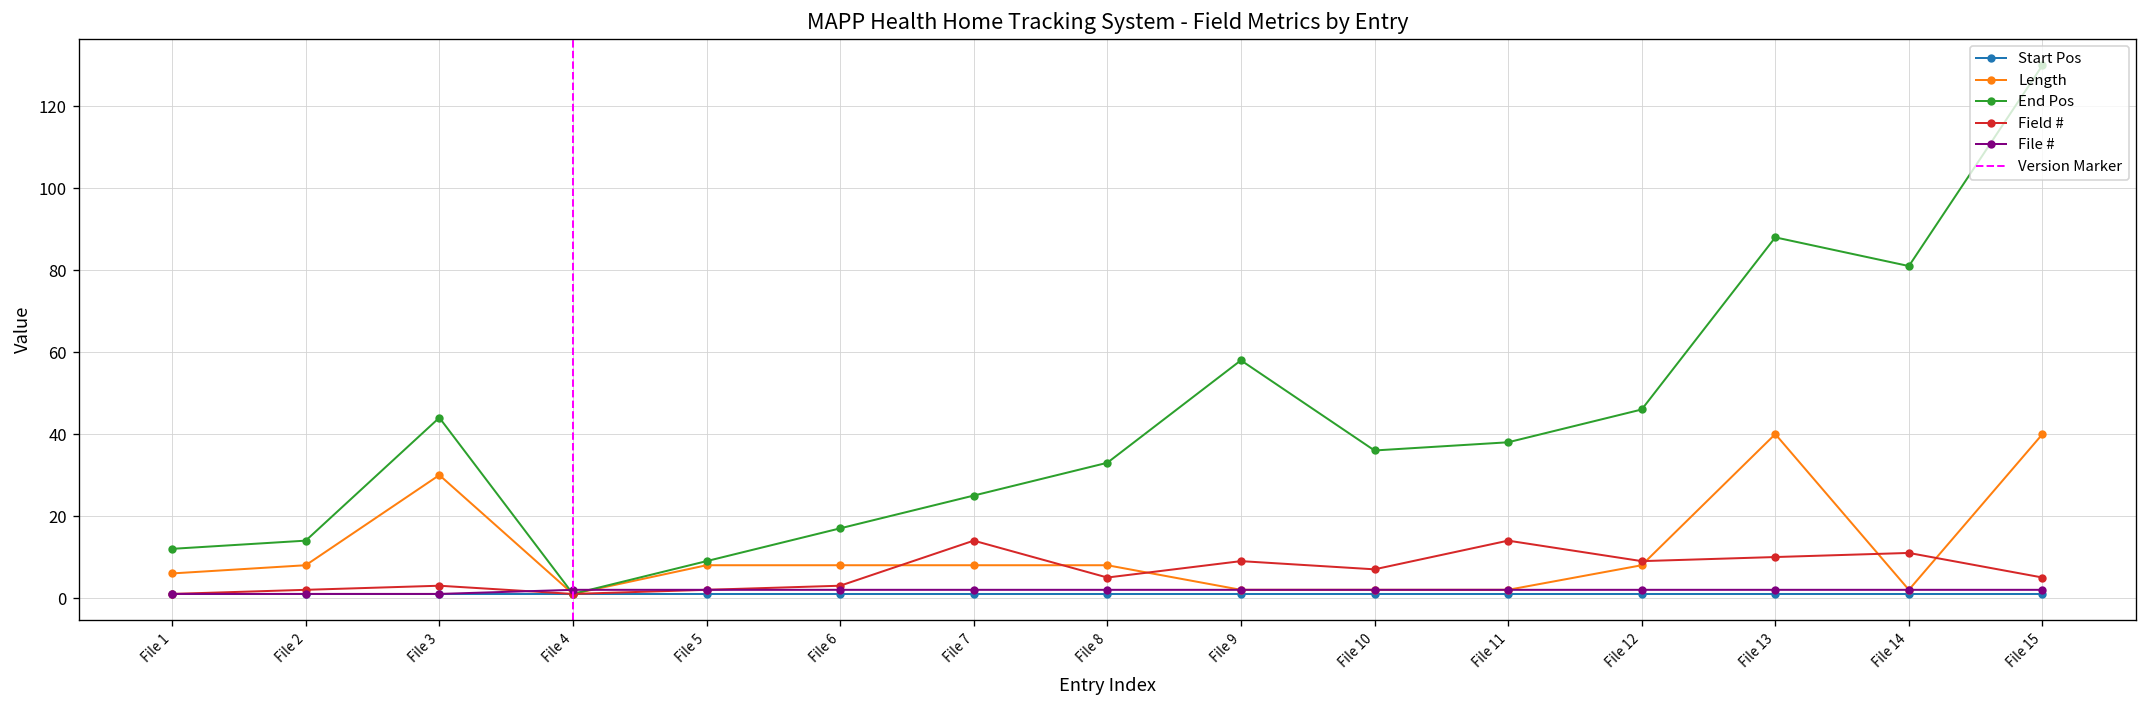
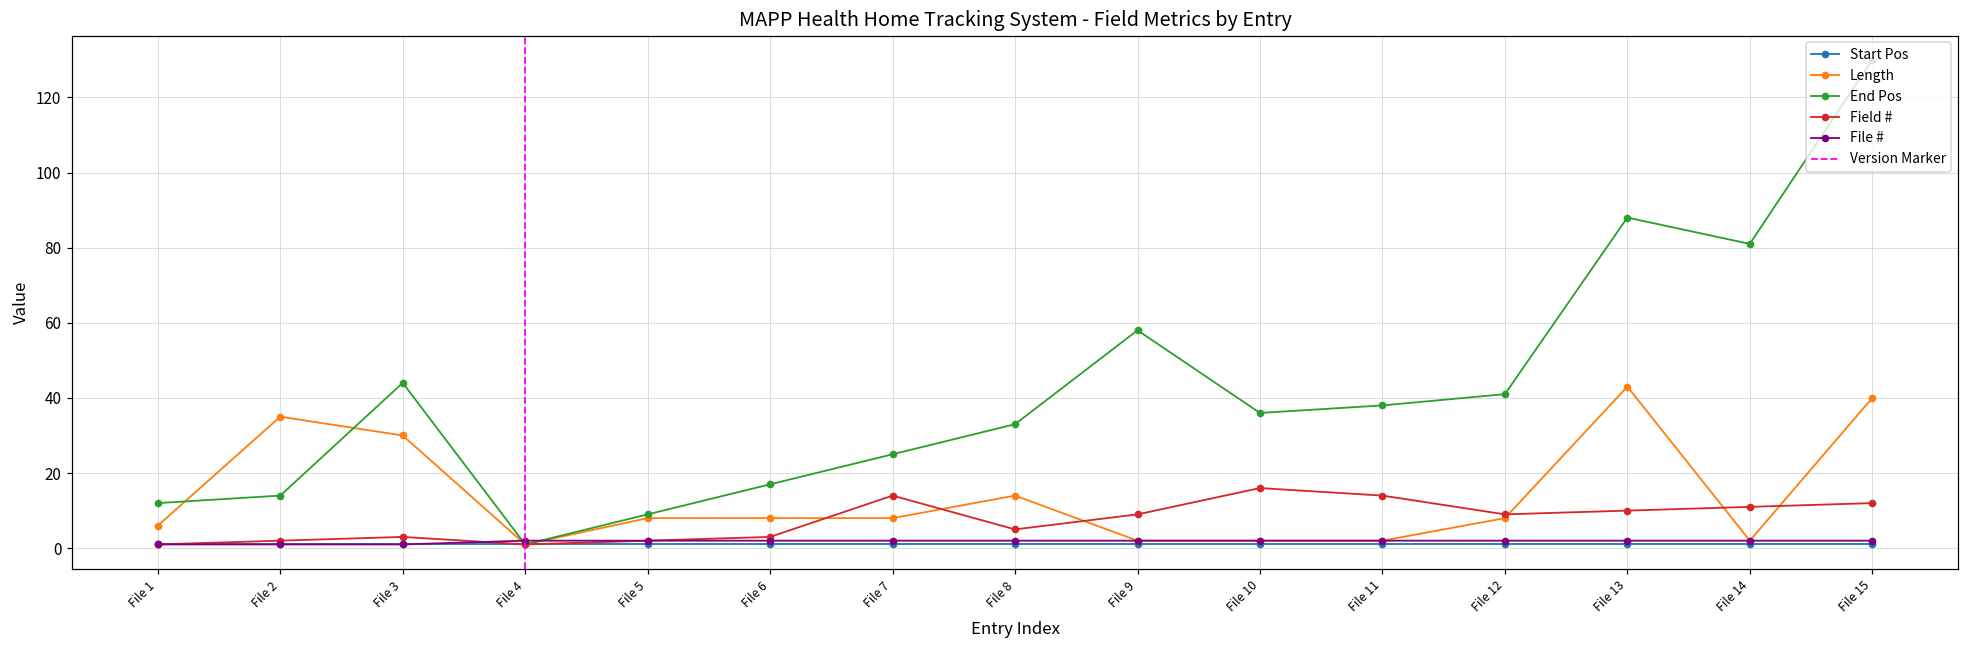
  {
    "Start Pos": {
      "File 5": 1,
      "File 6": 1,
      "File 7": 1,
      "File 8": 1,
      "File 9": 1,
      "File 10": 1,
      "File 11": 1,
      "File 12": 1,
      "File 13": 1,
      "File 14": 1,
      "File 15": 1
    },
    "Length": {
      "File 1": 6,
-     "File 2": 8,
+     "File 2": 35,
      "File 3": 30,
      "File 5": 8,
      "File 6": 8,
      "File 7": 8,
-     "File 8": 8,
+     "File 8": 14,
      "File 12": 8,
-     "File 13": 40,
+     "File 13": 43,
      "File 15": 40
    },
    "End Pos": {
      "File 1": 12,
      "File 2": 14,
      "File 3": 44,
      "File 5": 9,
      "File 6": 17,
      "File 7": 25,
      "File 8": 33,
      "File 9": 58,
      "File 10": 36,
      "File 11": 38,
-     "File 12": 46,
+     "File 12": 41,
      "File 13": 88,
      "File 14": 81
    },
    "Field #": {
      "File 2": 2,
      "File 3": 3,
      "File 6": 3,
      "File 7": 14,
      "File 8": 5,
      "File 9": 9,
-     "File 10": 7,
+     "File 10": 16,
      "File 11": 14,
      "File 12": 9,
      "File 13": 10,
      "File 14": 11,
-     "File 15": 5
+     "File 15": 12
    },
    "File #": {
      "File 4": 2,
      "File 6": 2,
      "File 7": 2,
      "File 8": 2,
      "File 12": 2,
      "File 13": 2,
      "File 15": 2
    }
  }
